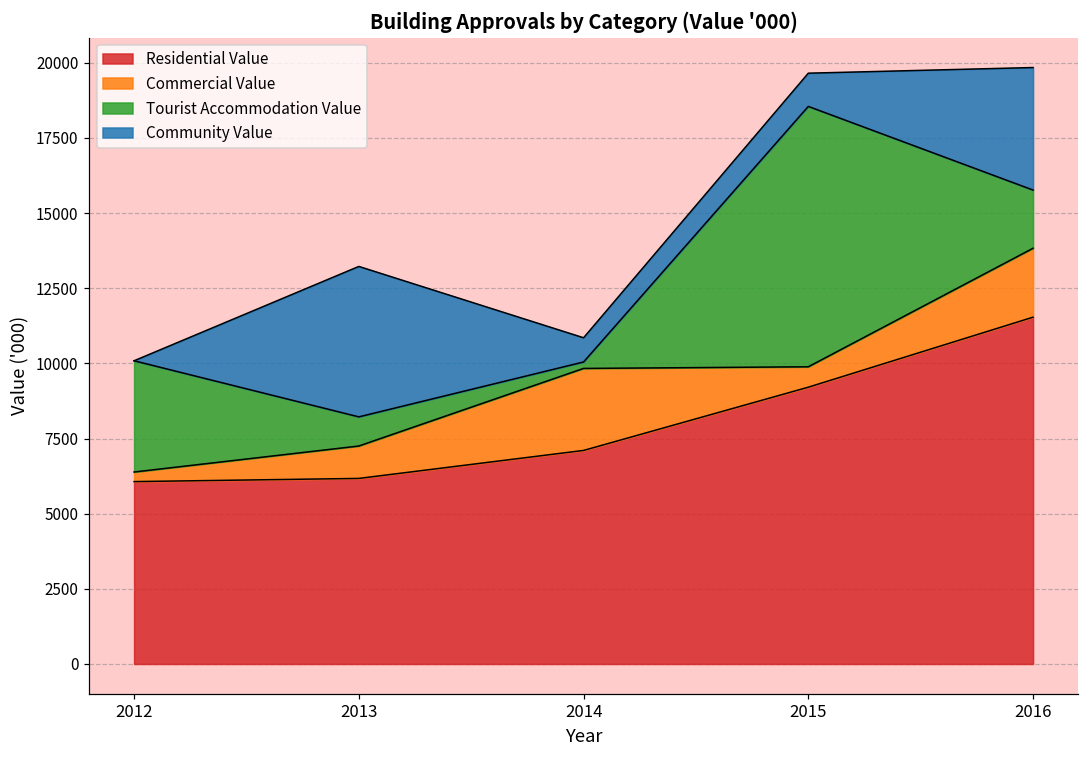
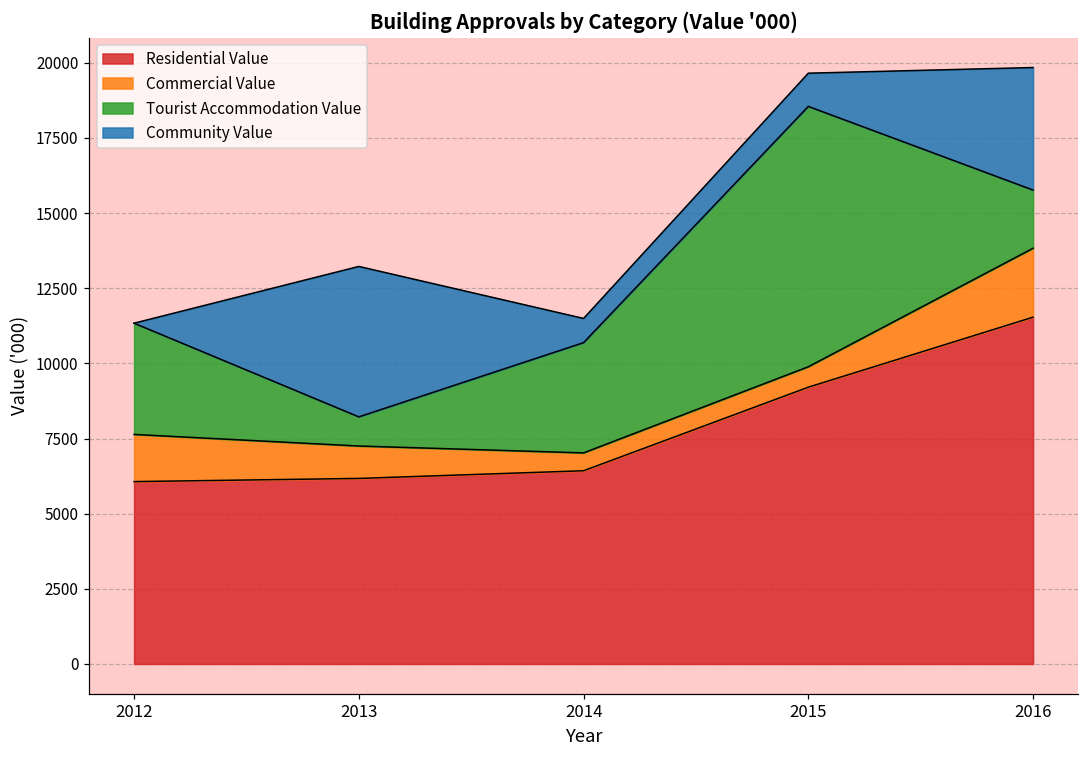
  {
    "Residential Value": {
      "2012": 6100,
      "2013": 6200,
-     "2014": 7100,
+     "2014": 6400,
      "2015": 9200,
      "2016": 11500
    },
    "Commercial Value": {
-     "2012": 300,
+     "2012": 1600,
      "2013": 1100,
-     "2014": 2700,
+     "2014": 600,
      "2015": 700,
      "2016": 2300
    },
    "Tourist Accommodation Value": {
      "2013": 1000,
-     "2014": 200,
+     "2014": 3700,
      "2015": 8700,
      "2016": 1900
    },
    "Community Value": {
      "2013": 5000,
      "2014": 800,
      "2015": 1100,
      "2016": 4100
    }
  }
